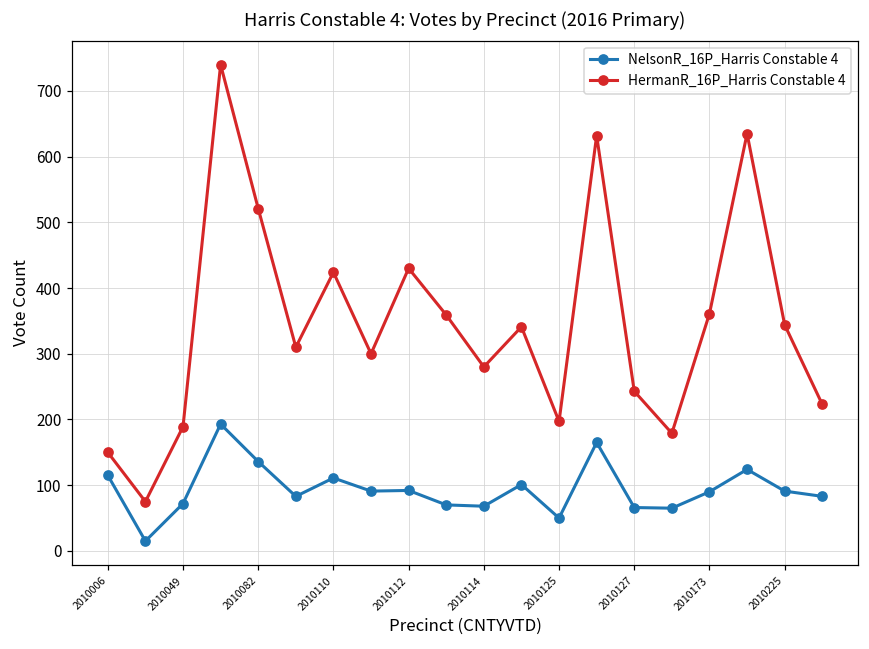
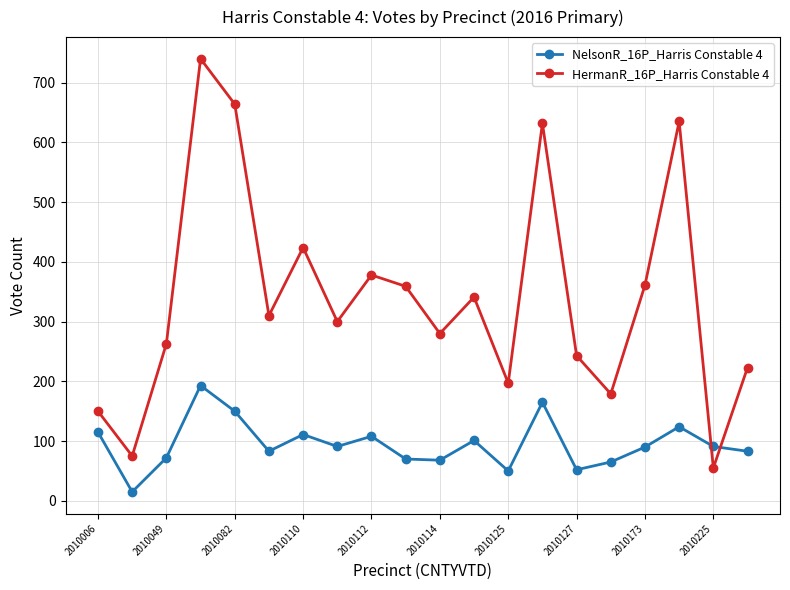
  {
    "NelsonR_16P_Harris Constable 4": {
      "2010006": 120,
      "2010049": 70,
-     "2010082": 140,
+     "2010082": 150,
      "2010110": 110,
-     "2010112": 90,
+     "2010112": 110,
      "2010114": 70,
      "2010125": 50,
-     "2010127": 70,
+     "2010127": 50,
      "2010173": 90,
      "2010225": 90
    },
    "HermanR_16P_Harris Constable 4": {
      "2010006": 150,
-     "2010049": 190,
-     "2010082": 520,
+     "2010049": 260,
+     "2010082": 660,
      "2010110": 420,
-     "2010112": 430,
+     "2010112": 380,
      "2010114": 280,
      "2010125": 200,
      "2010127": 240,
      "2010173": 360,
-     "2010225": 340
+     "2010225": 60
    }
  }
